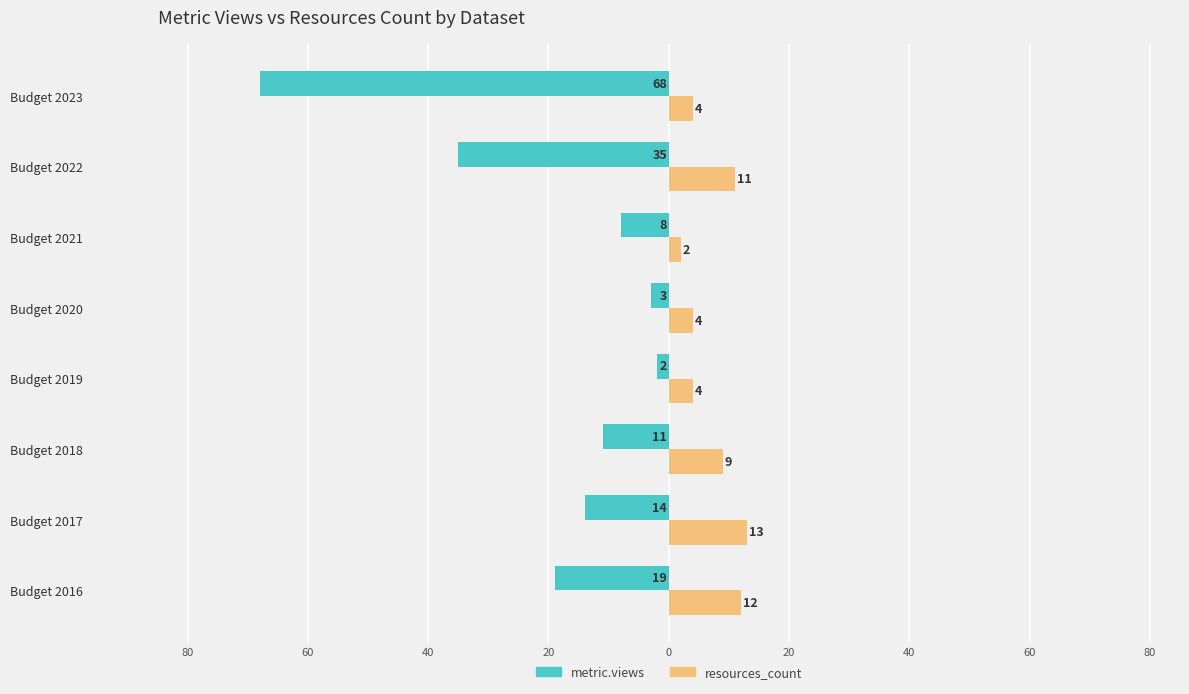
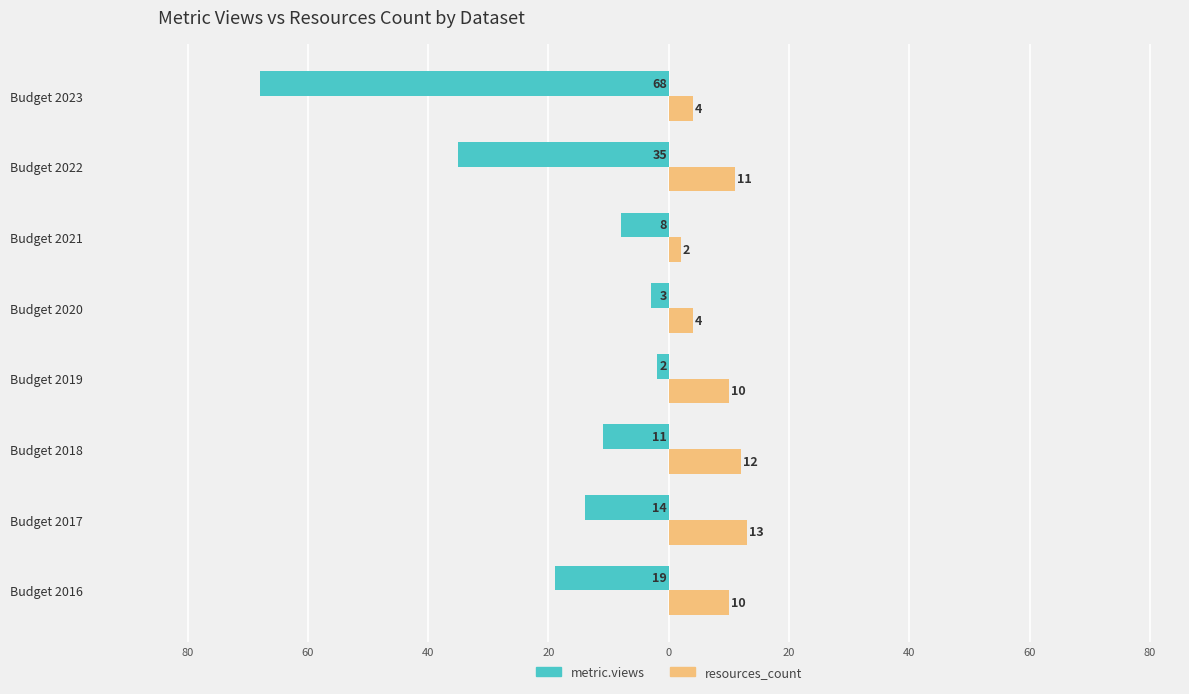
  {
    "resources_count": {
      "Budget 2023": 4,
      "Budget 2022": 11,
      "Budget 2021": 2,
      "Budget 2020": 4,
-     "Budget 2019": 4,
-     "Budget 2018": 9,
+     "Budget 2019": 10,
+     "Budget 2018": 12,
      "Budget 2017": 13,
-     "Budget 2016": 12
+     "Budget 2016": 10
    }
  }
